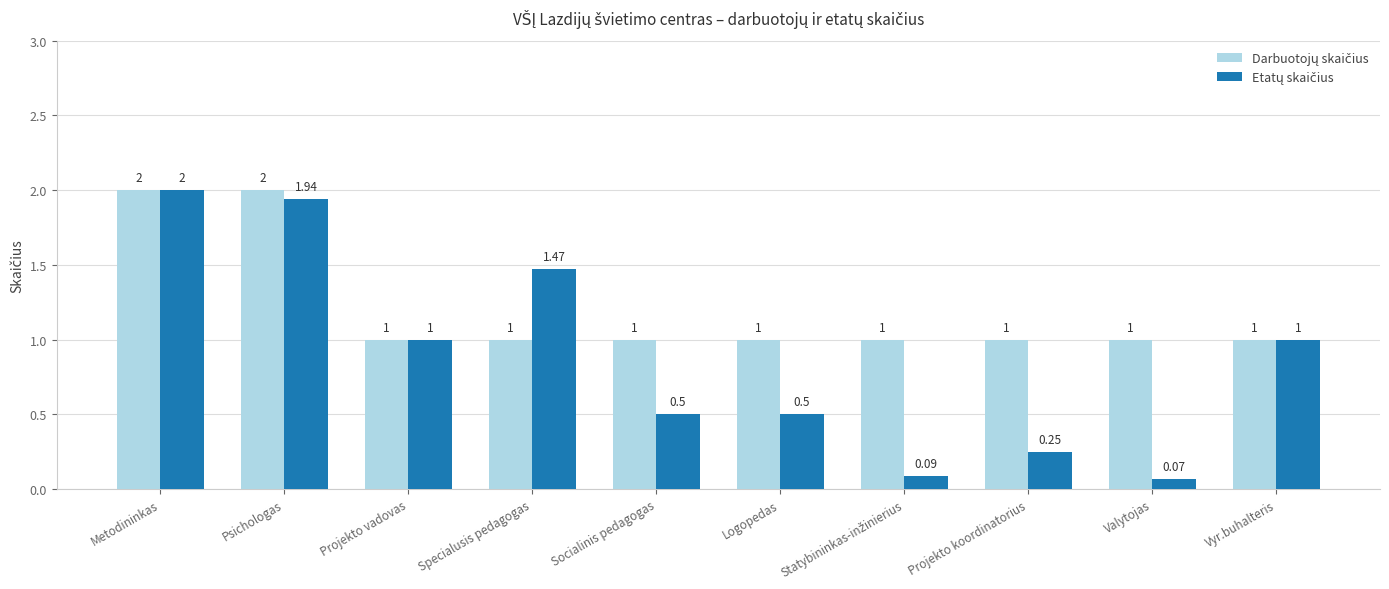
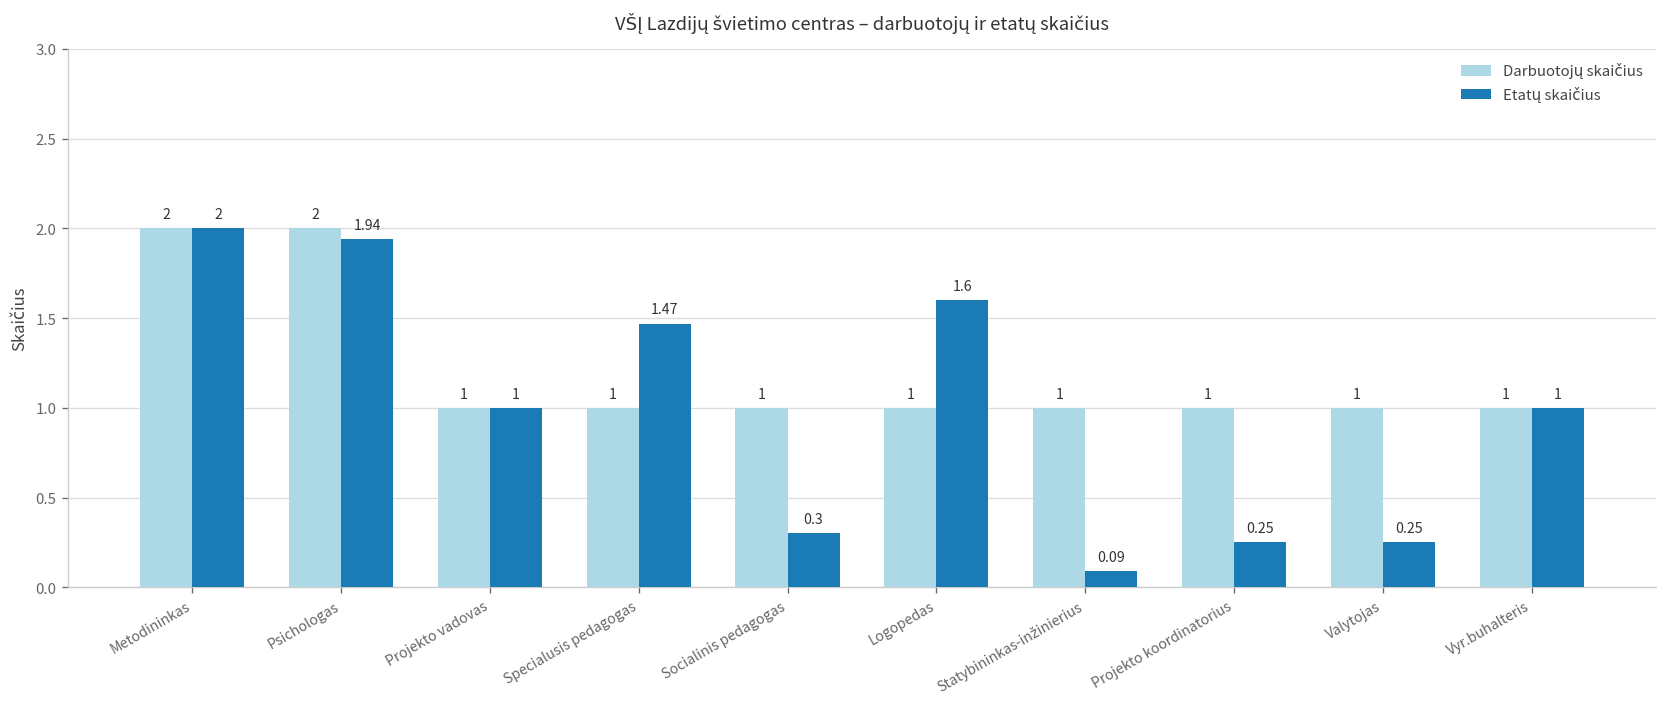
  {
    "Darbuotojų skaičius": {
      "Metodininkas": 2,
      "Psichologas": 2,
      "Projekto vadovas": 1,
      "Specialusis pedagogas": 1,
      "Socialinis pedagogas": 1,
      "Logopedas": 1,
      "Statybininkas-inžinierius": 1,
      "Projekto koordinatorius": 1,
      "Valytojas": 1,
      "Vyr.buhalteris": 1
    },
    "Etatų skaičius": {
      "Metodininkas": 2,
      "Psichologas": 1.94,
      "Projekto vadovas": 1,
      "Specialusis pedagogas": 1.47,
-     "Socialinis pedagogas": 0.5,
-     "Logopedas": 0.5,
+     "Socialinis pedagogas": 0.3,
+     "Logopedas": 1.6,
      "Statybininkas-inžinierius": 0.09,
      "Projekto koordinatorius": 0.25,
-     "Valytojas": 0.07,
+     "Valytojas": 0.25,
      "Vyr.buhalteris": 1
    }
  }
